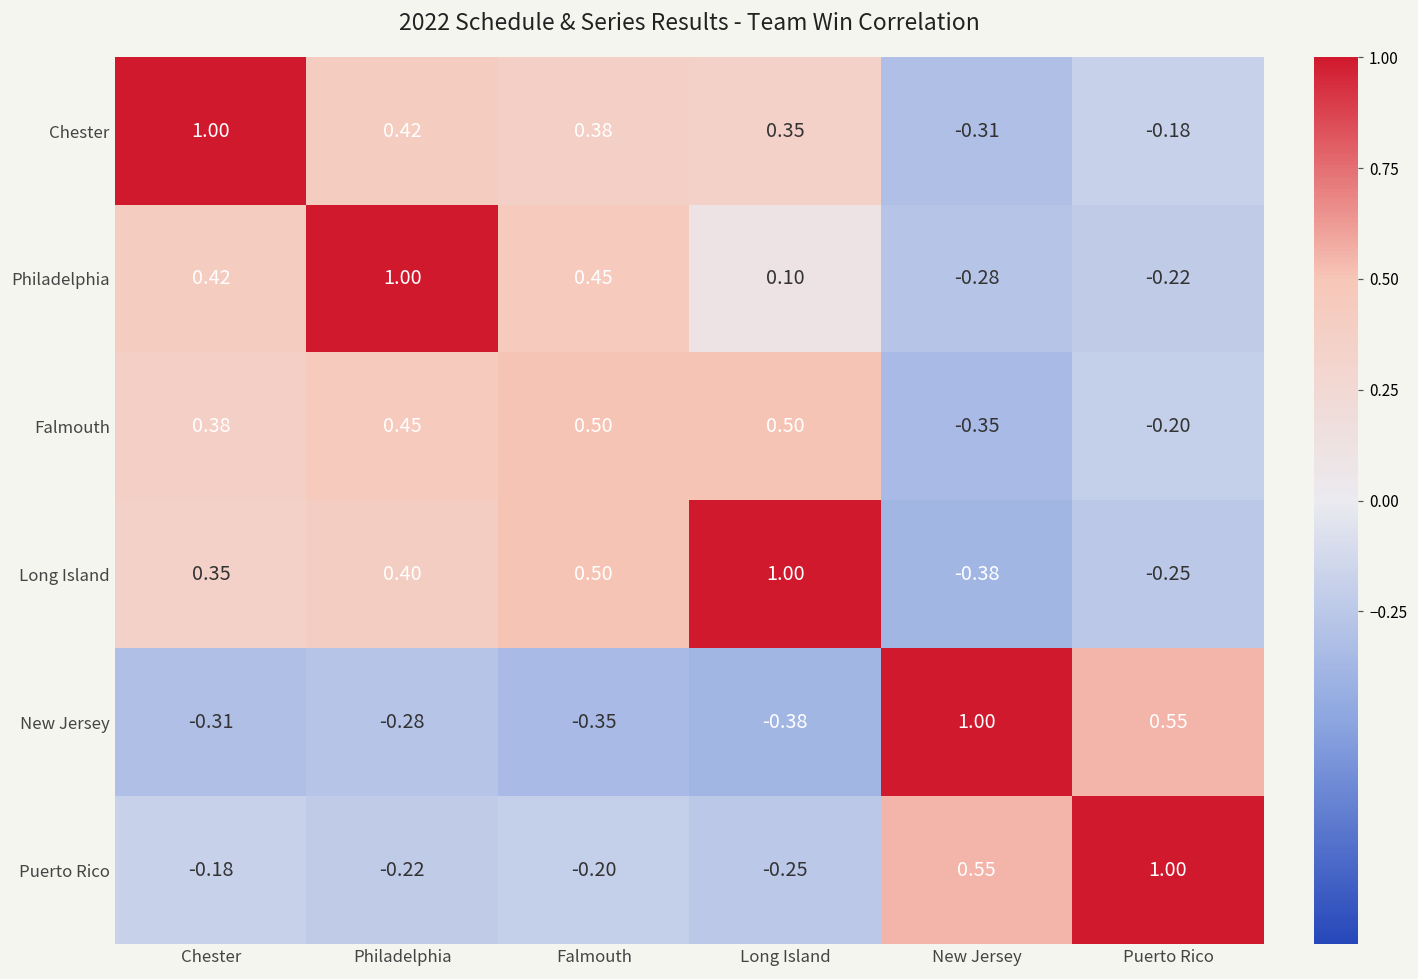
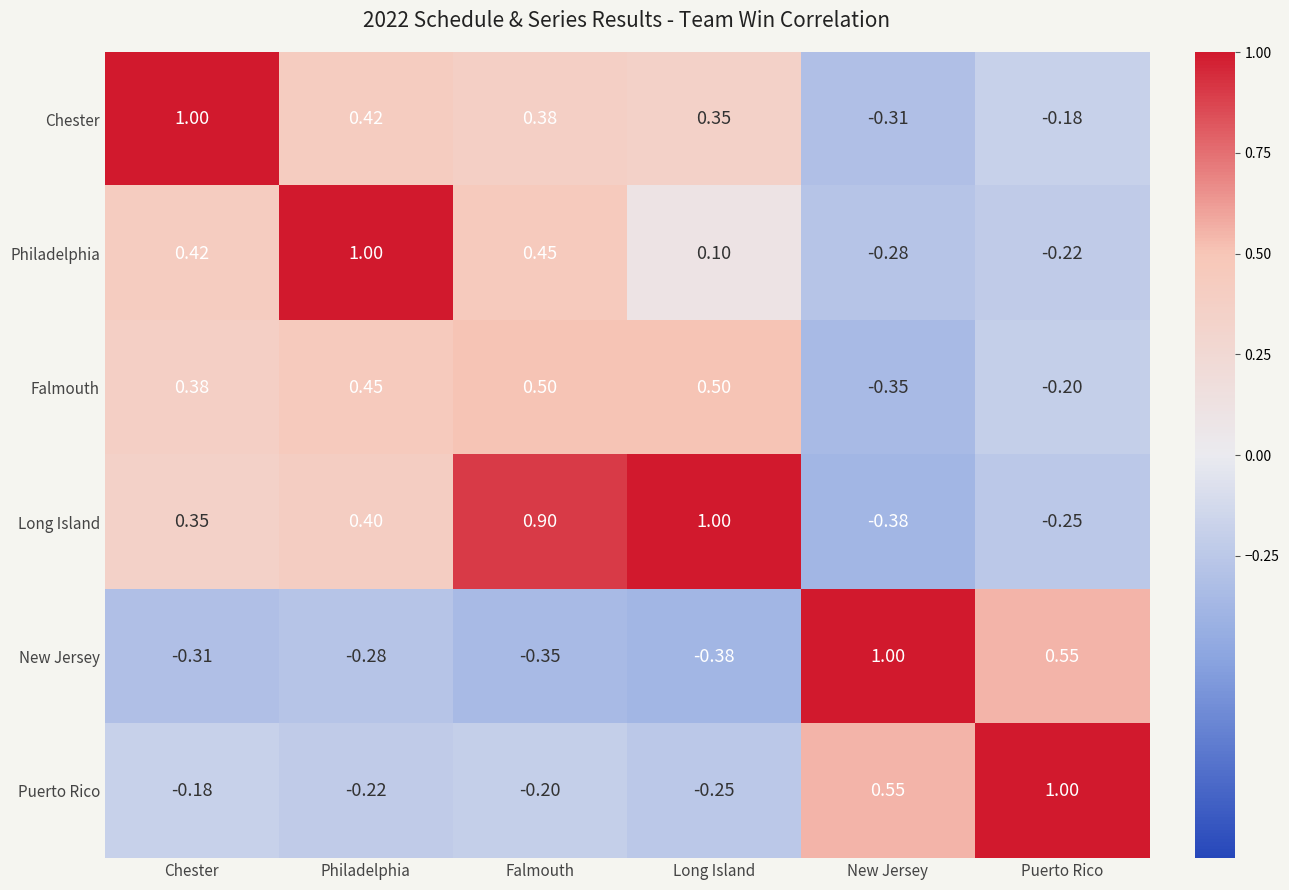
  {
    "Chester": {
      "Chester": 1.00,
      "Philadelphia": 0.42,
      "Falmouth": 0.38,
      "Long Island": 0.35,
      "New Jersey": -0.31,
      "Puerto Rico": -0.18
    },
    "Philadelphia": {
      "Chester": 0.42,
      "Philadelphia": 1.00,
      "Falmouth": 0.45,
      "Long Island": 0.10,
      "New Jersey": -0.28,
      "Puerto Rico": -0.22
    },
    "Falmouth": {
      "Chester": 0.38,
      "Philadelphia": 0.45,
      "Falmouth": 0.50,
      "Long Island": 0.50,
      "New Jersey": -0.35,
      "Puerto Rico": -0.20
    },
    "Long Island": {
      "Chester": 0.35,
      "Philadelphia": 0.40,
-     "Falmouth": 0.50,
+     "Falmouth": 0.90,
      "Long Island": 1.00,
      "New Jersey": -0.38,
      "Puerto Rico": -0.25
    },
    "New Jersey": {
      "Chester": -0.31,
      "Philadelphia": -0.28,
      "Falmouth": -0.35,
      "Long Island": -0.38,
      "New Jersey": 1.00,
      "Puerto Rico": 0.55
    },
    "Puerto Rico": {
      "Chester": -0.18,
      "Philadelphia": -0.22,
      "Falmouth": -0.20,
      "Long Island": -0.25,
      "New Jersey": 0.55,
      "Puerto Rico": 1.00
    }
  }
